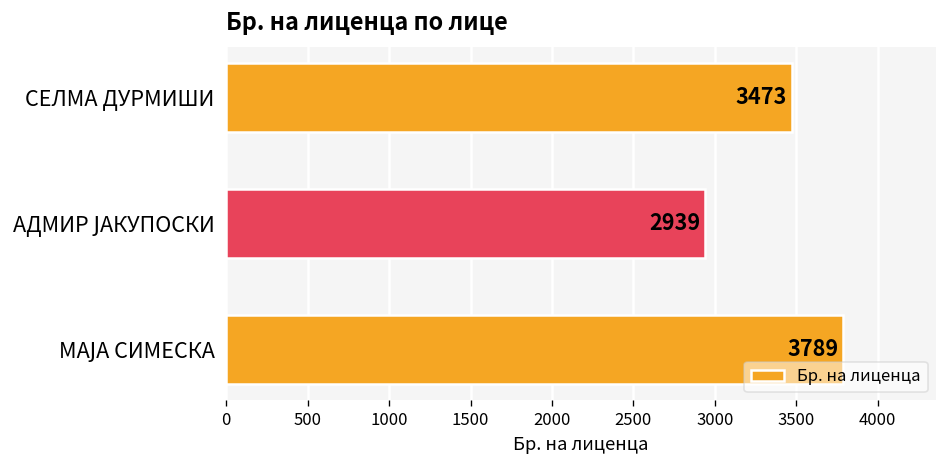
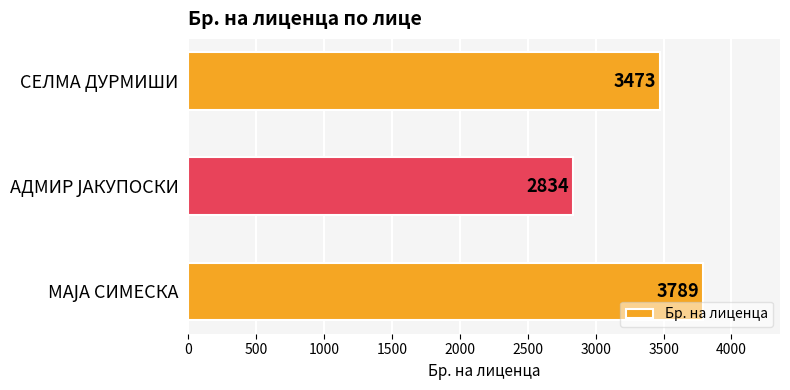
  {
    "СЕЛМА ДУРМИШИ": 3473,
-   "АДМИР ЈАКУПОСКИ": 2939,
+   "АДМИР ЈАКУПОСКИ": 2834,
    "МАЈА СИМЕСКА": 3789
  }
